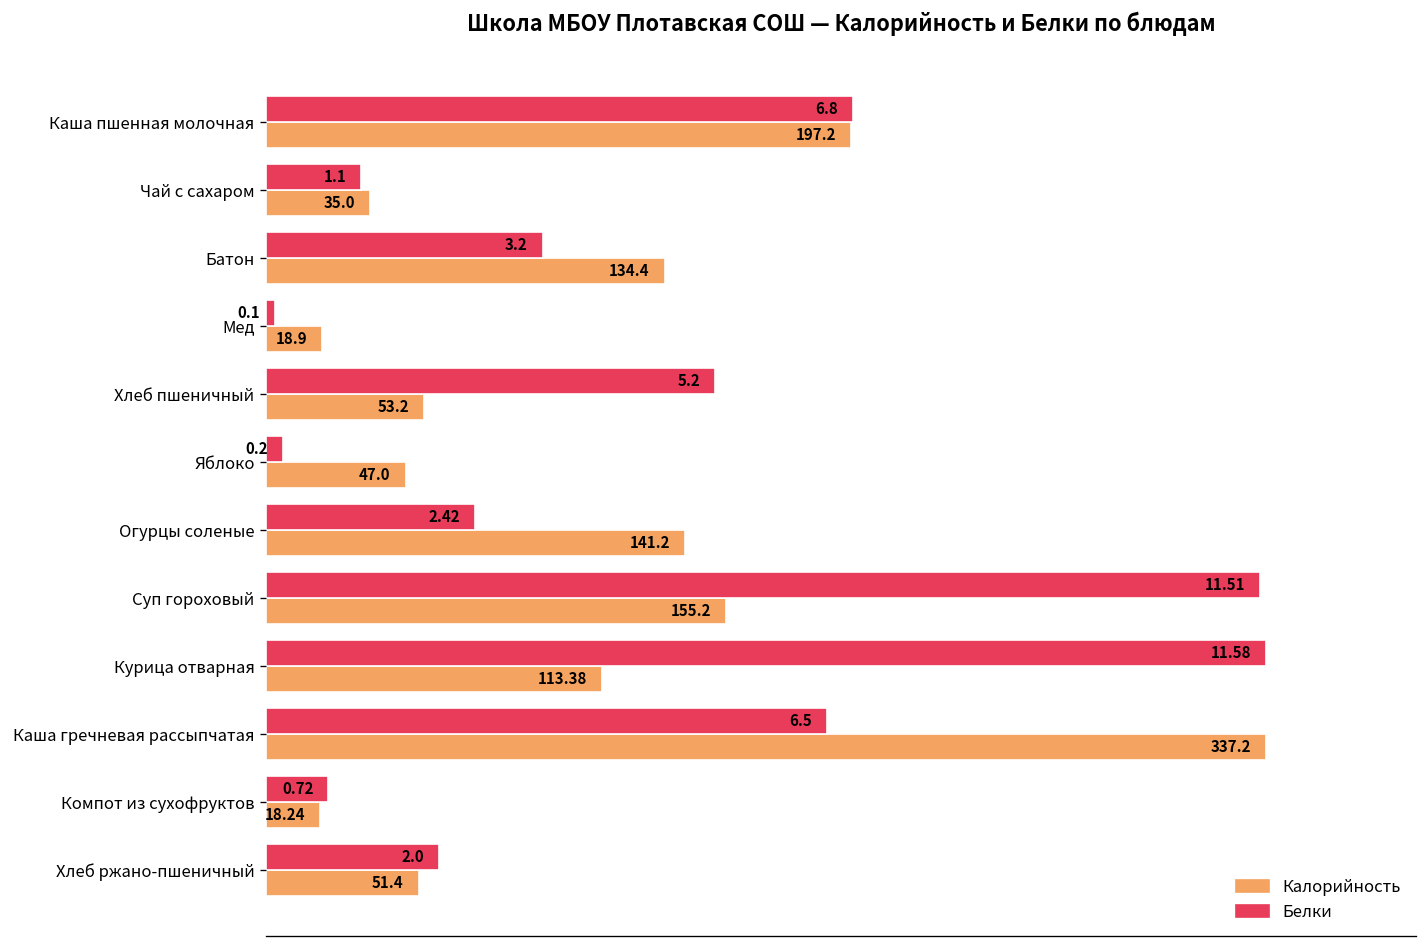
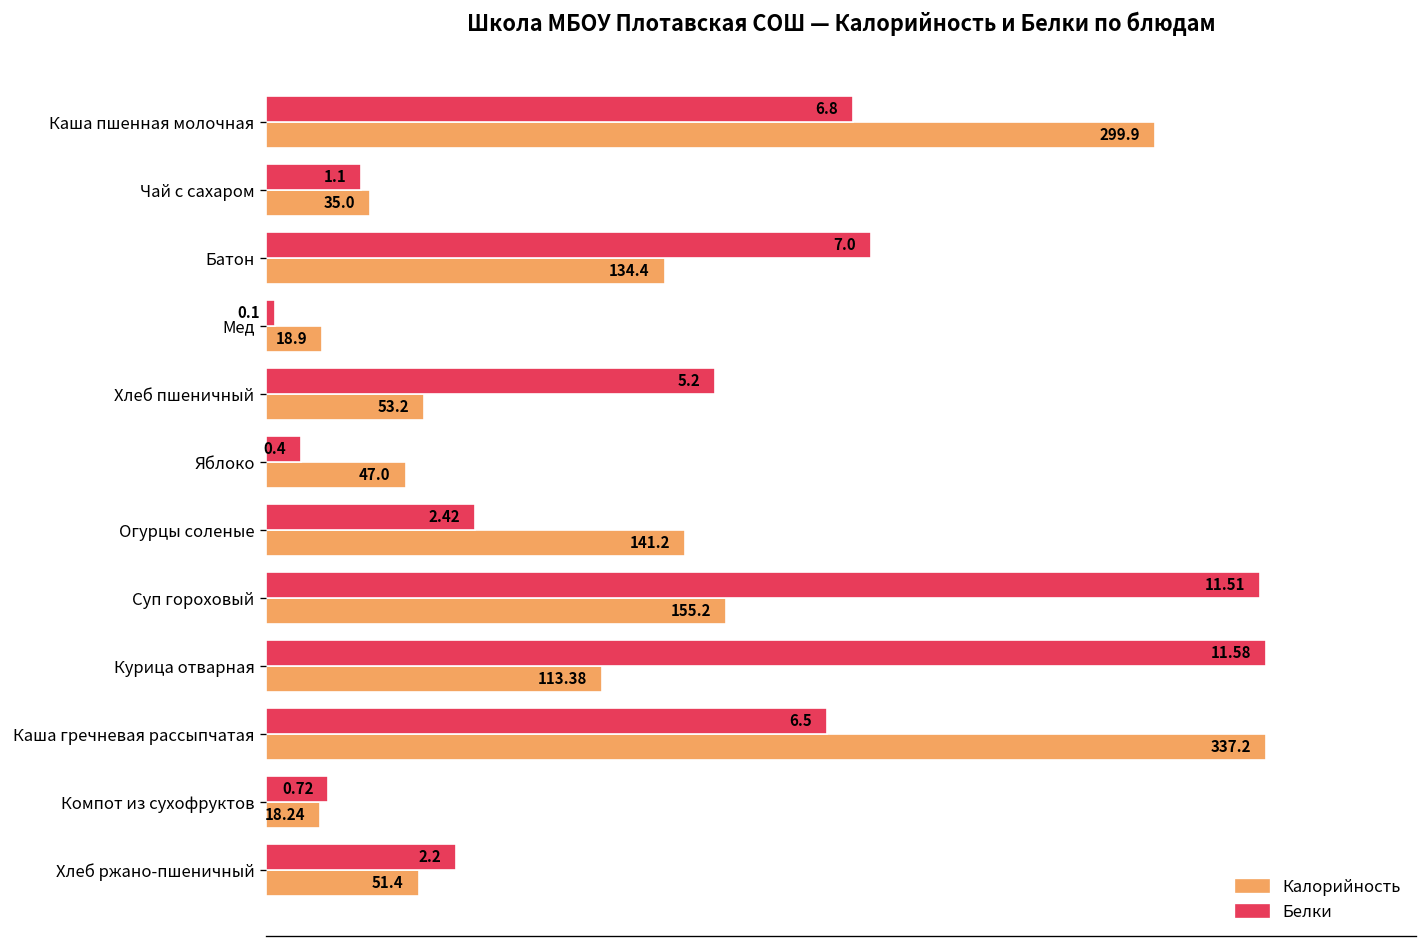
  {
    "Калорийность": {
-     "Каша пшенная молочная": 197.2
+     "Каша пшенная молочная": 299.9
    },
    "Белки": {
-     "Батон": 3.2,
-     "Яблоко": 0.2,
-     "Хлеб ржано-пшеничный": 2.0
+     "Батон": 7.0,
+     "Яблоко": 0.4,
+     "Хлеб ржано-пшеничный": 2.2
    }
  }
